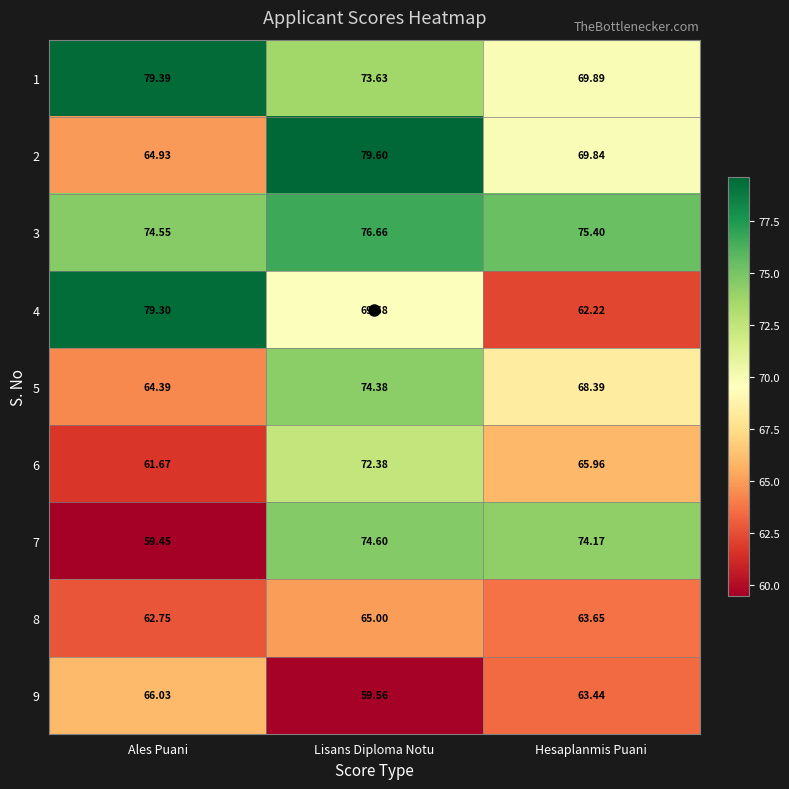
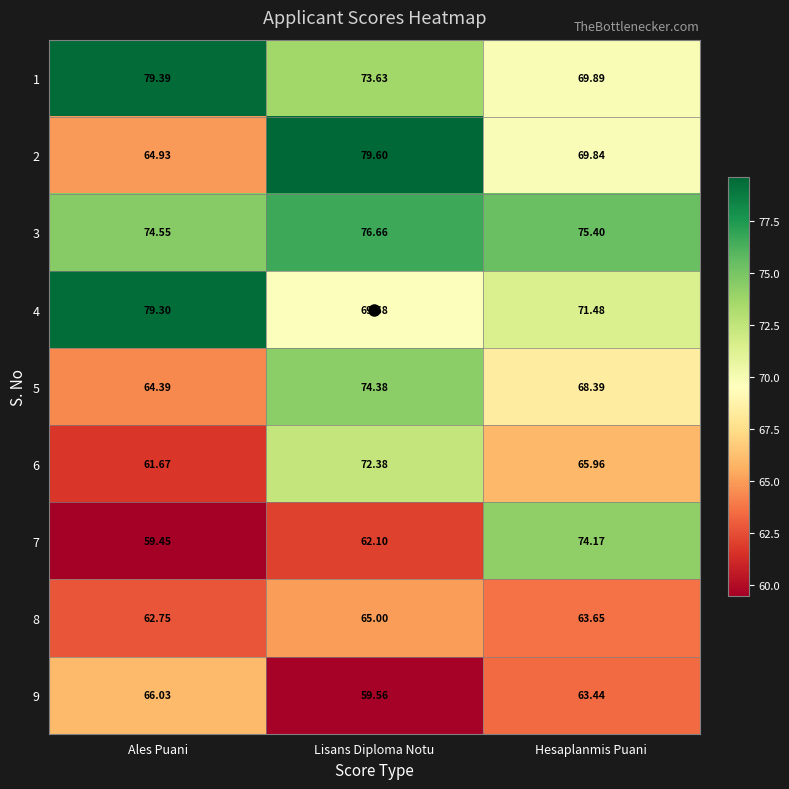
  {
    "1": {
      "Ales Puani": 79.39,
      "Lisans Diploma Notu": 73.63,
      "Hesaplanmis Puani": 69.89
    },
    "2": {
      "Ales Puani": 64.93,
      "Lisans Diploma Notu": 79.60,
      "Hesaplanmis Puani": 69.84
    },
    "3": {
      "Ales Puani": 74.55,
      "Lisans Diploma Notu": 76.66,
      "Hesaplanmis Puani": 75.40
    },
    "4": {
      "Ales Puani": 79.30,
-     "Hesaplanmis Puani": 62.22
+     "Hesaplanmis Puani": 71.48
    },
    "5": {
      "Ales Puani": 64.39,
      "Lisans Diploma Notu": 74.38,
      "Hesaplanmis Puani": 68.39
    },
    "6": {
      "Ales Puani": 61.67,
      "Lisans Diploma Notu": 72.38,
      "Hesaplanmis Puani": 65.96
    },
    "7": {
      "Ales Puani": 59.45,
-     "Lisans Diploma Notu": 74.60,
+     "Lisans Diploma Notu": 62.10,
      "Hesaplanmis Puani": 74.17
    },
    "8": {
      "Ales Puani": 62.75,
      "Lisans Diploma Notu": 65.00,
      "Hesaplanmis Puani": 63.65
    },
    "9": {
      "Ales Puani": 66.03,
      "Lisans Diploma Notu": 59.56,
      "Hesaplanmis Puani": 63.44
    }
  }
